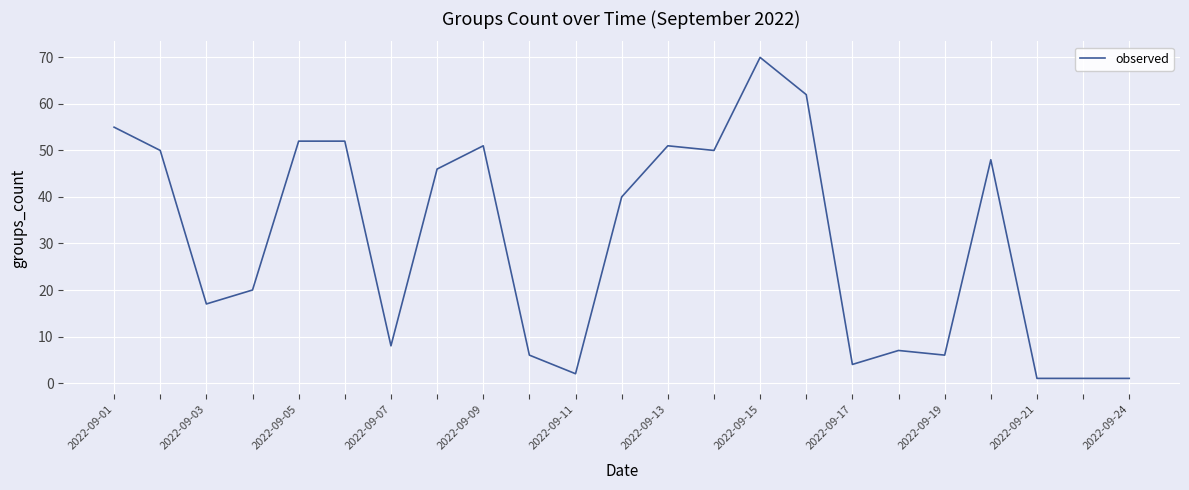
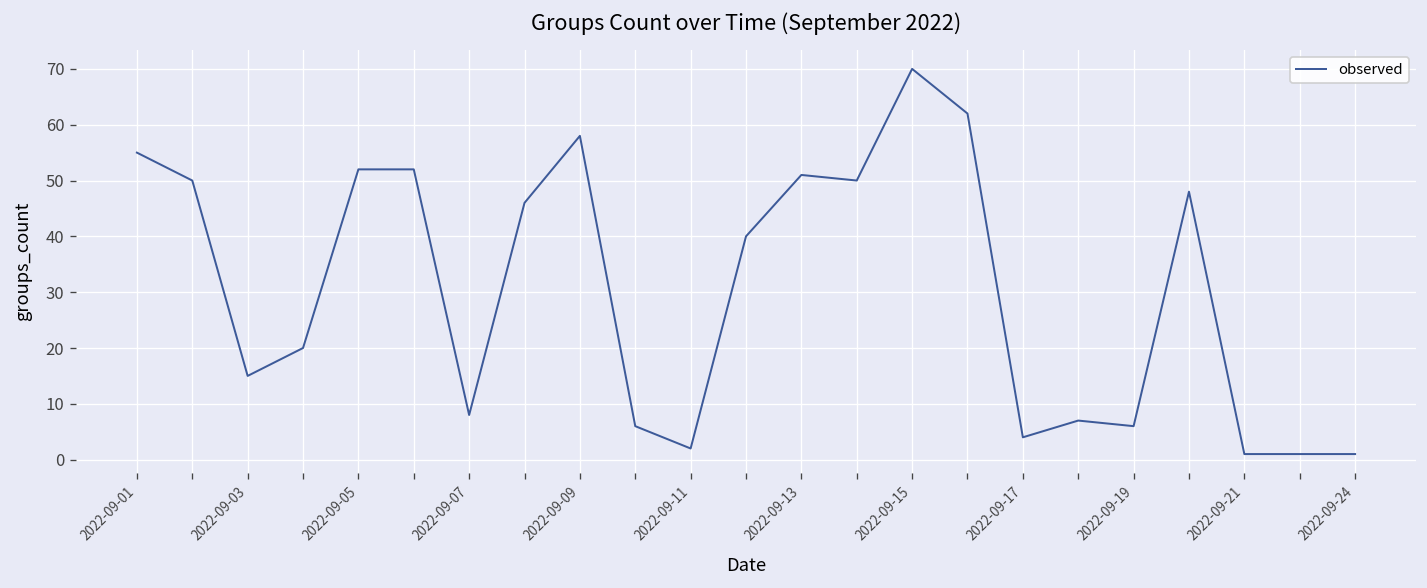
  {
    "2022-09-01": 55,
-   "2022-09-03": 17,
+   "2022-09-03": 15,
    "2022-09-05": 52,
    "2022-09-07": 8,
-   "2022-09-09": 51,
+   "2022-09-09": 58,
    "2022-09-11": 2,
    "2022-09-13": 51,
    "2022-09-15": 70,
    "2022-09-17": 4,
    "2022-09-19": 6,
    "2022-09-21": 1,
    "2022-09-24": 1
  }
